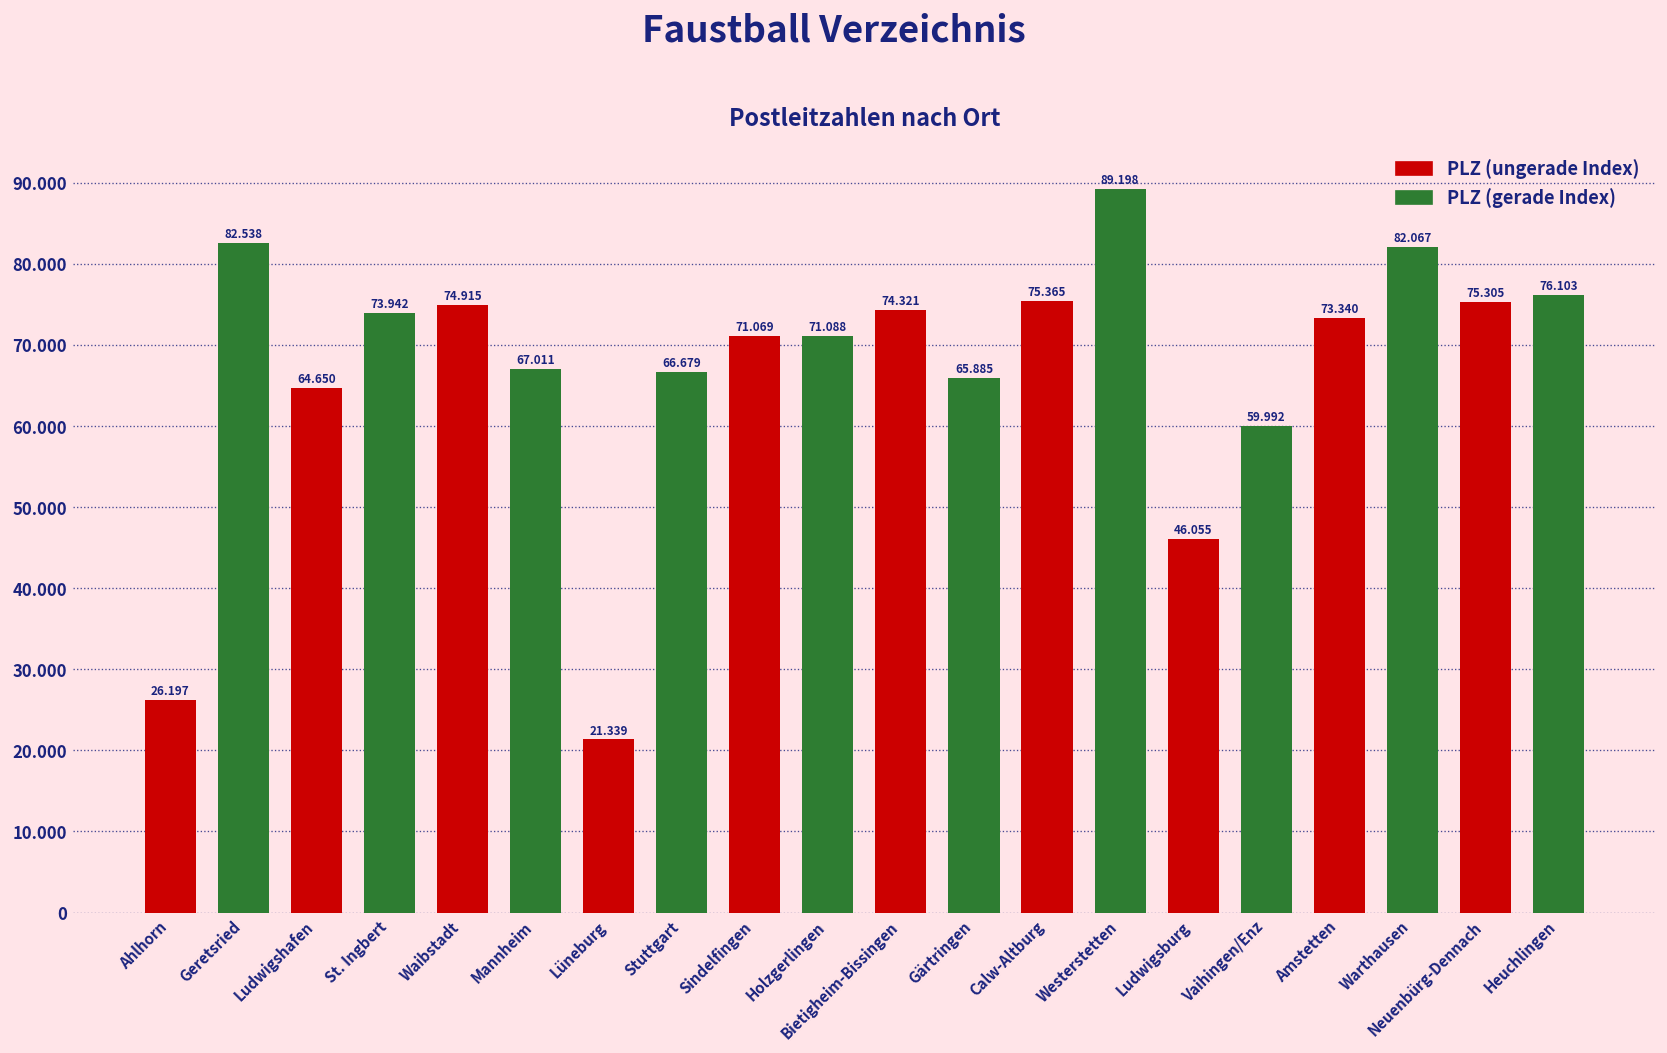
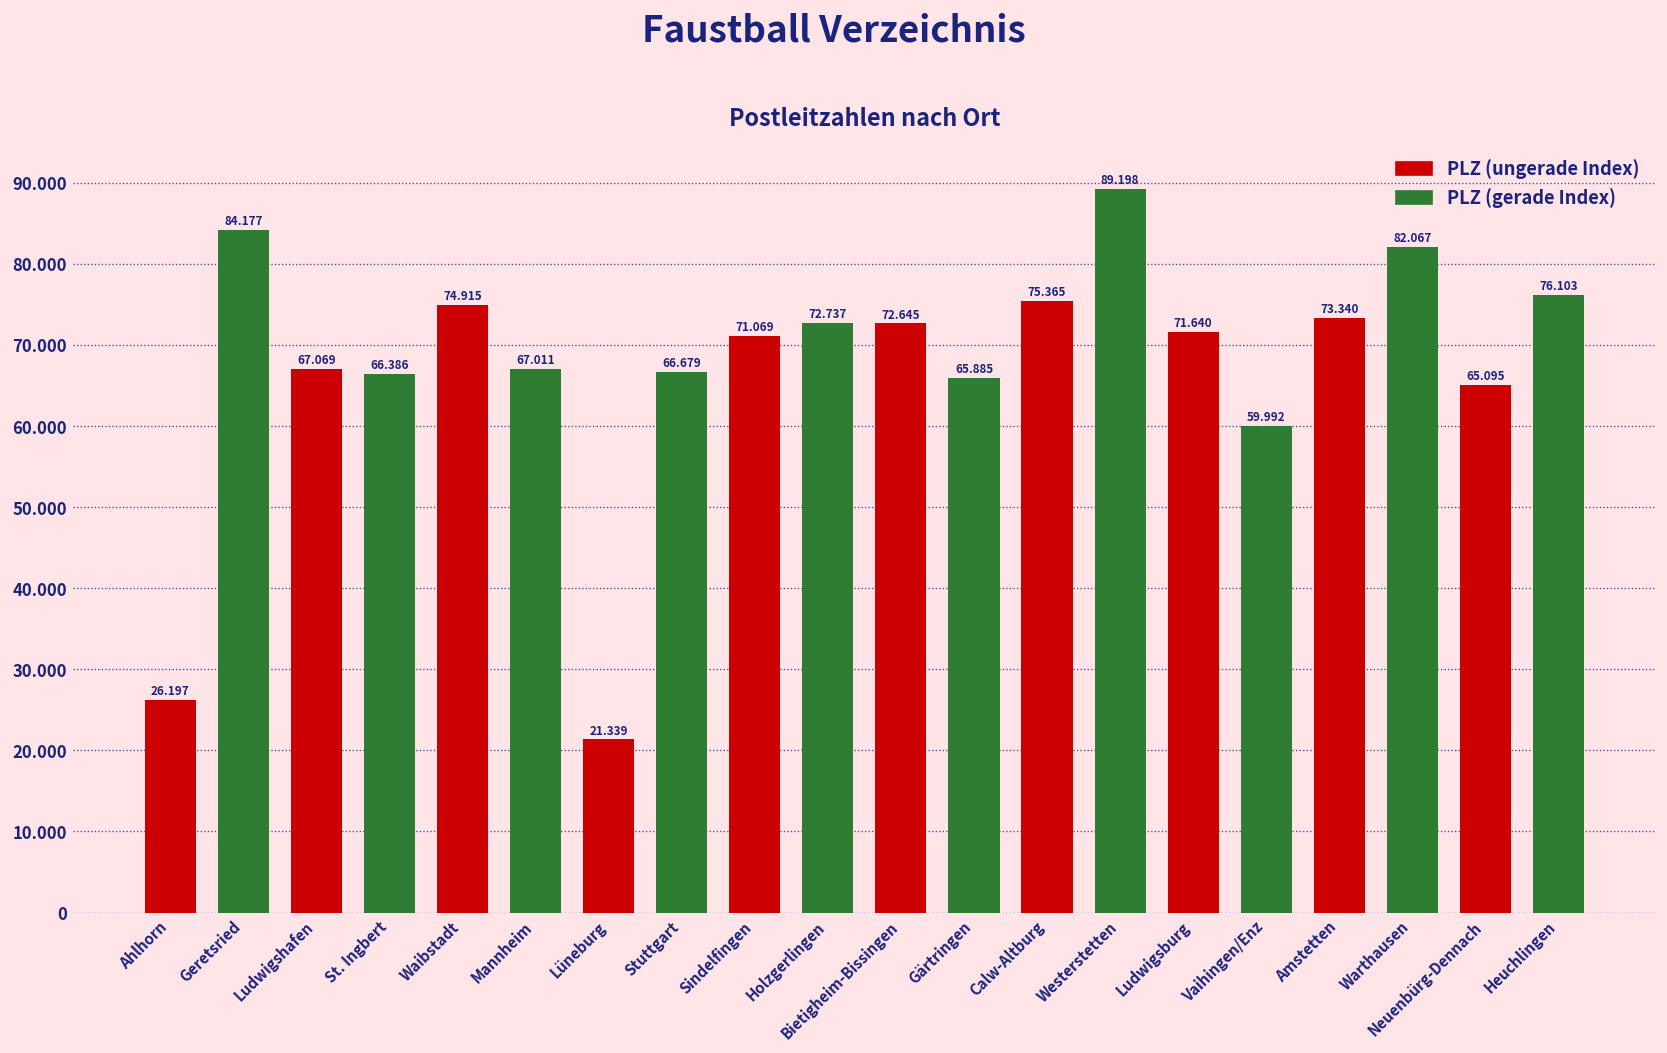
  {
    "PLZ (ungerade Index)": {
-     "Ludwigshafen": 64.650,
-     "Bietigheim-Bissingen": 74.321,
-     "Ludwigsburg": 46.055,
-     "Neuenbürg-Dennach": 75.305
+     "Ludwigshafen": 67.069,
+     "Bietigheim-Bissingen": 72.645,
+     "Ludwigsburg": 71.640,
+     "Neuenbürg-Dennach": 65.095
    },
    "PLZ (gerade Index)": {
-     "Geretsried": 82.538,
-     "St. Ingbert": 73.942,
-     "Holzgerlingen": 71.088
+     "Geretsried": 84.177,
+     "St. Ingbert": 66.386,
+     "Holzgerlingen": 72.737
    }
  }
